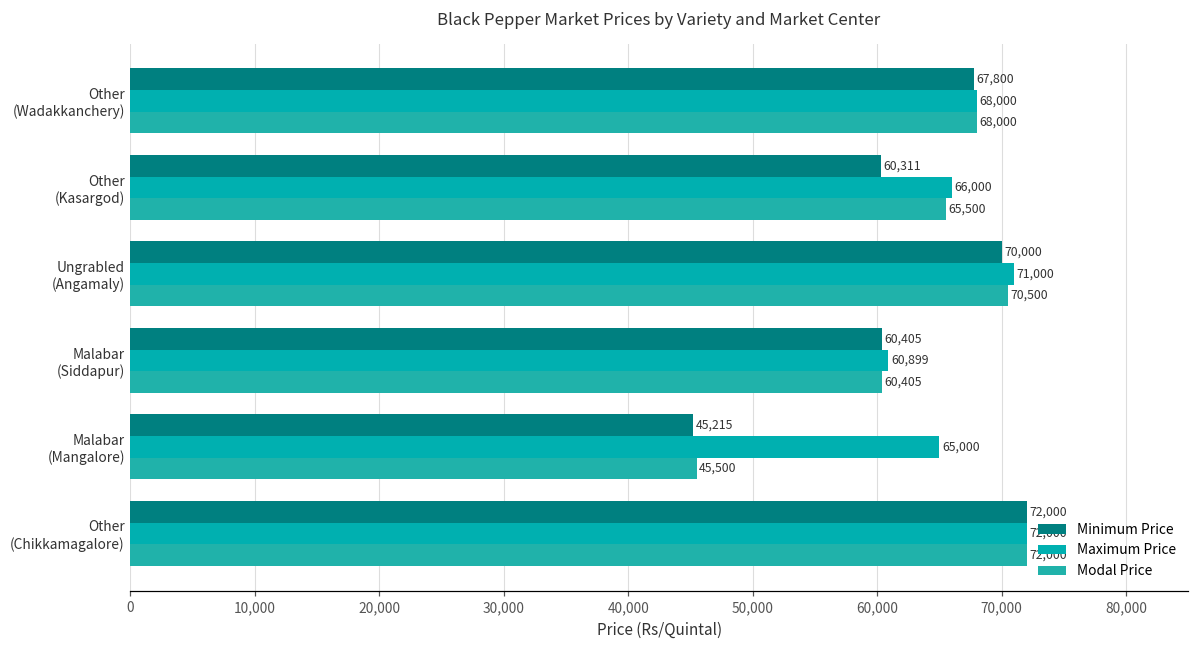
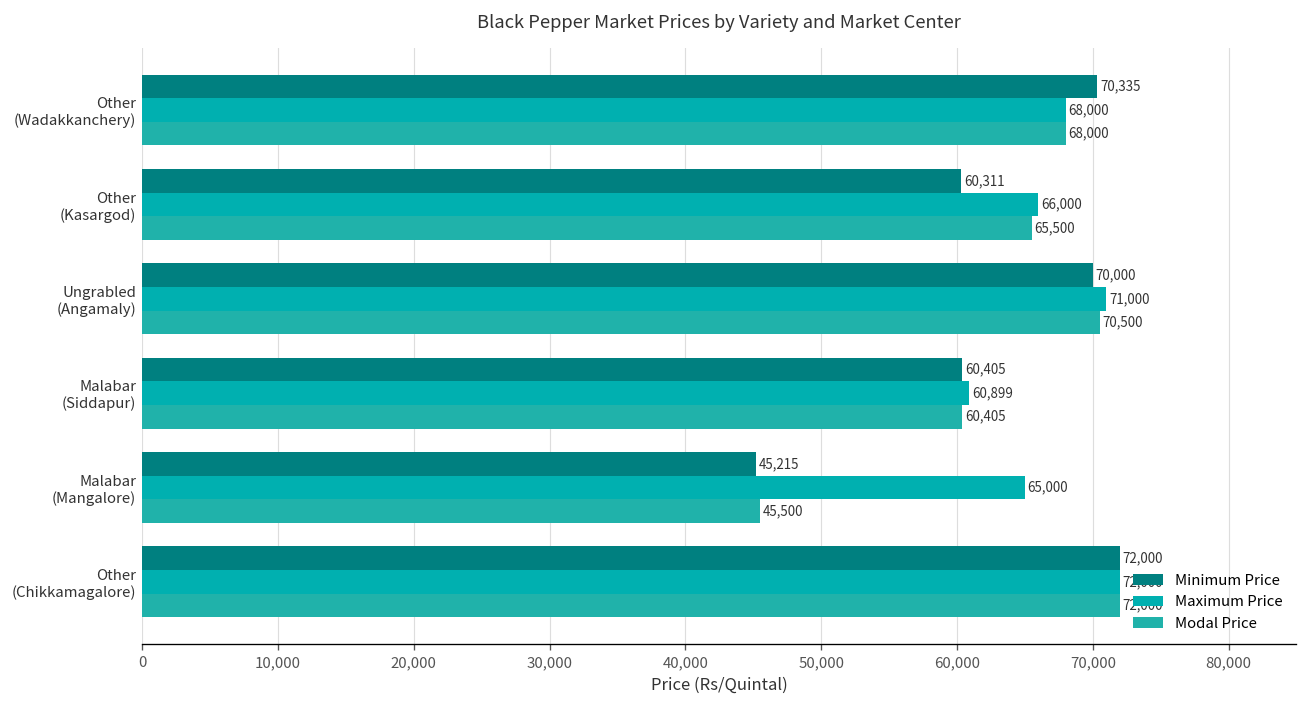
  {
    "Minimum Price": {
-     "Other (Wadakkanchery)": "67,800",
+     "Other (Wadakkanchery)": "70,335",
      "Other (Kasargod)": "60,311",
      "Ungrabled (Angamaly)": "70,000",
      "Malabar (Siddapur)": "60,405",
      "Malabar (Mangalore)": "45,215",
      "Other (Chikkamagalore)": "72,000"
    }
  }
